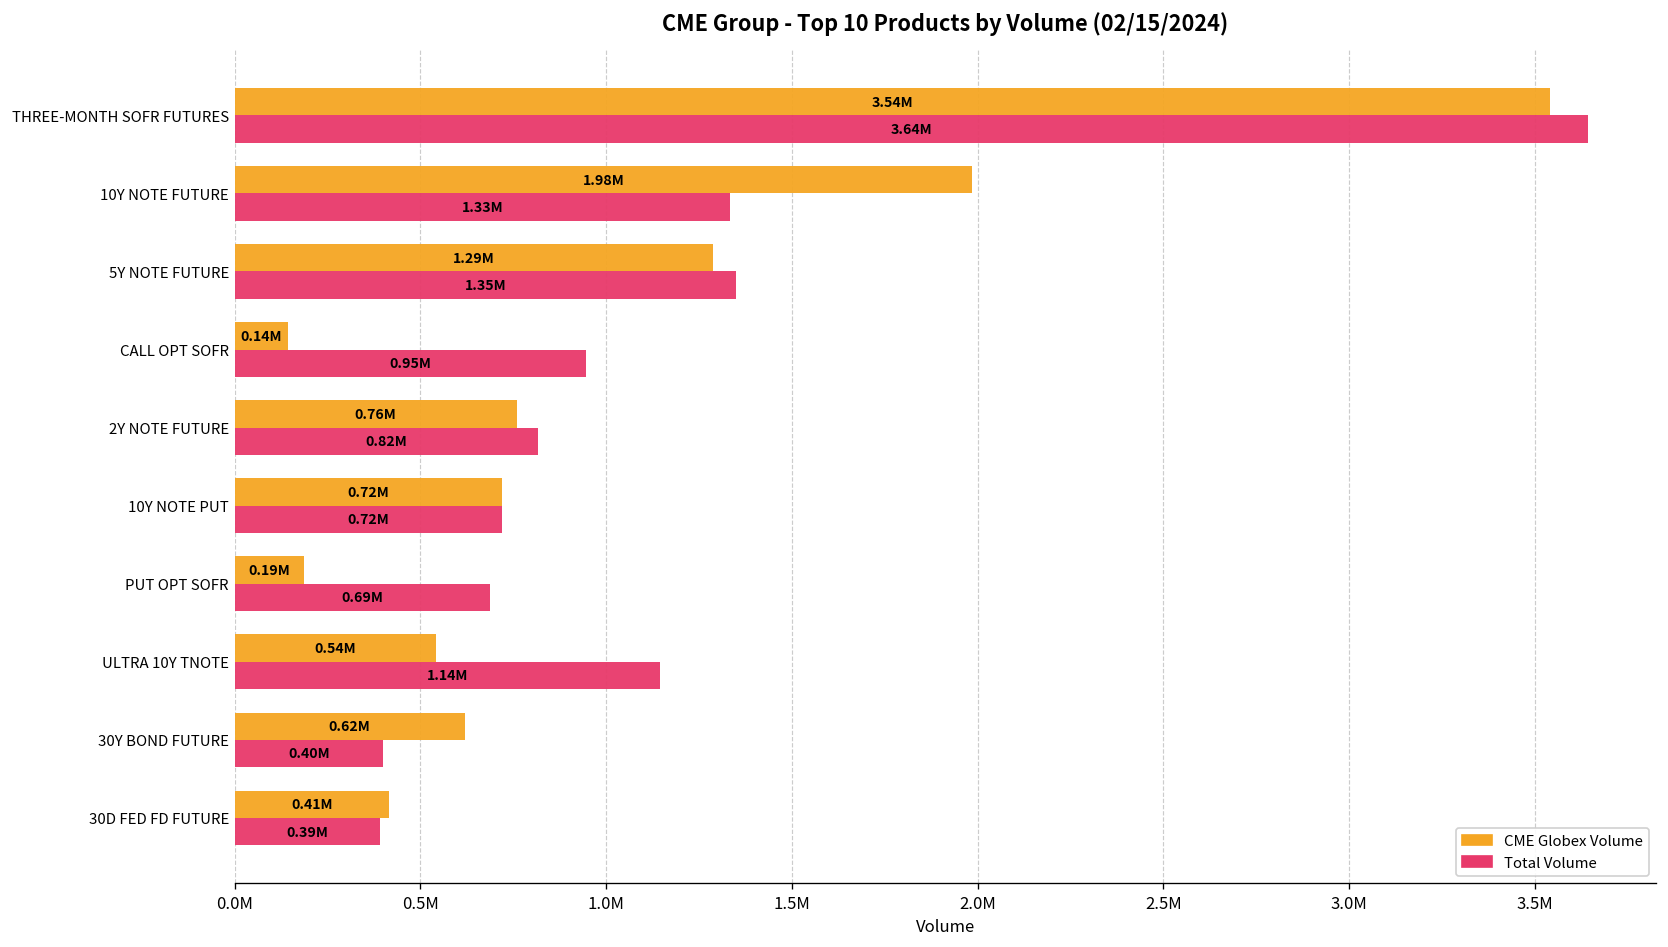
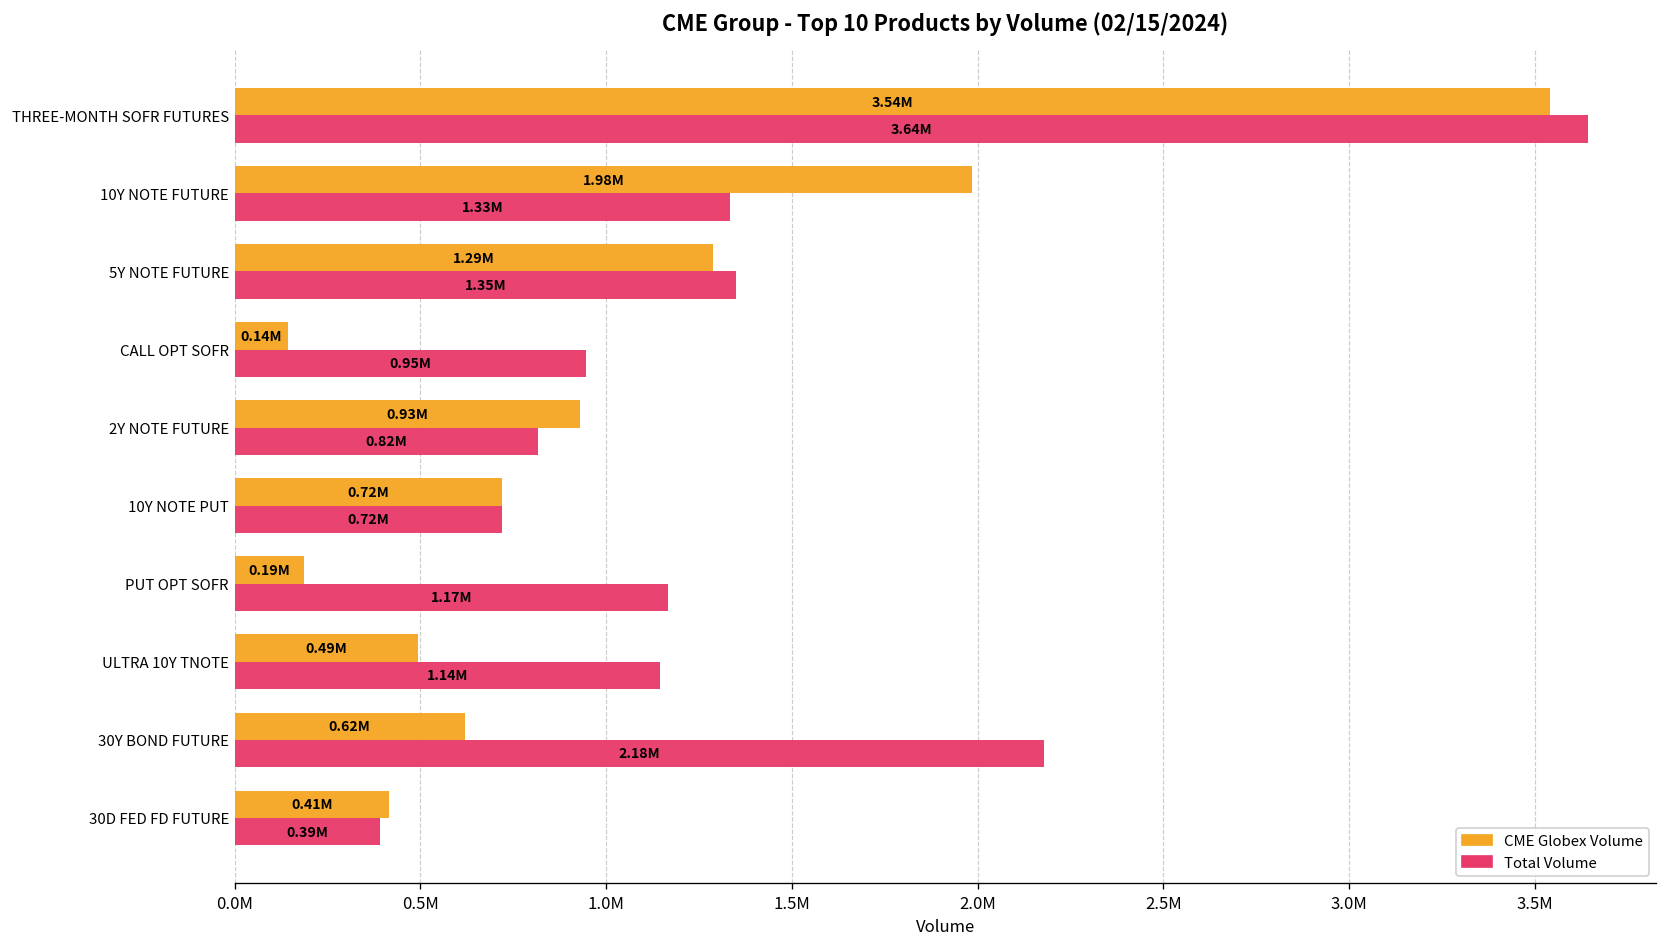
  {
    "CME Globex Volume": {
      "THREE-MONTH SOFR FUTURES": "3.54M",
      "10Y NOTE FUTURE": "1.98M",
      "5Y NOTE FUTURE": "1.29M",
      "CALL OPT SOFR": "0.14M",
-     "2Y NOTE FUTURE": "0.76M",
+     "2Y NOTE FUTURE": "0.93M",
      "10Y NOTE PUT": "0.72M",
      "PUT OPT SOFR": "0.19M",
-     "ULTRA 10Y TNOTE": "0.54M",
+     "ULTRA 10Y TNOTE": "0.49M",
      "30Y BOND FUTURE": "0.62M",
      "30D FED FD FUTURE": "0.41M"
    },
    "Total Volume": {
      "THREE-MONTH SOFR FUTURES": "3.64M",
      "10Y NOTE FUTURE": "1.33M",
      "5Y NOTE FUTURE": "1.35M",
      "CALL OPT SOFR": "0.95M",
      "2Y NOTE FUTURE": "0.82M",
      "10Y NOTE PUT": "0.72M",
-     "PUT OPT SOFR": "0.69M",
+     "PUT OPT SOFR": "1.17M",
      "ULTRA 10Y TNOTE": "1.14M",
-     "30Y BOND FUTURE": "0.40M",
+     "30Y BOND FUTURE": "2.18M",
      "30D FED FD FUTURE": "0.39M"
    }
  }
